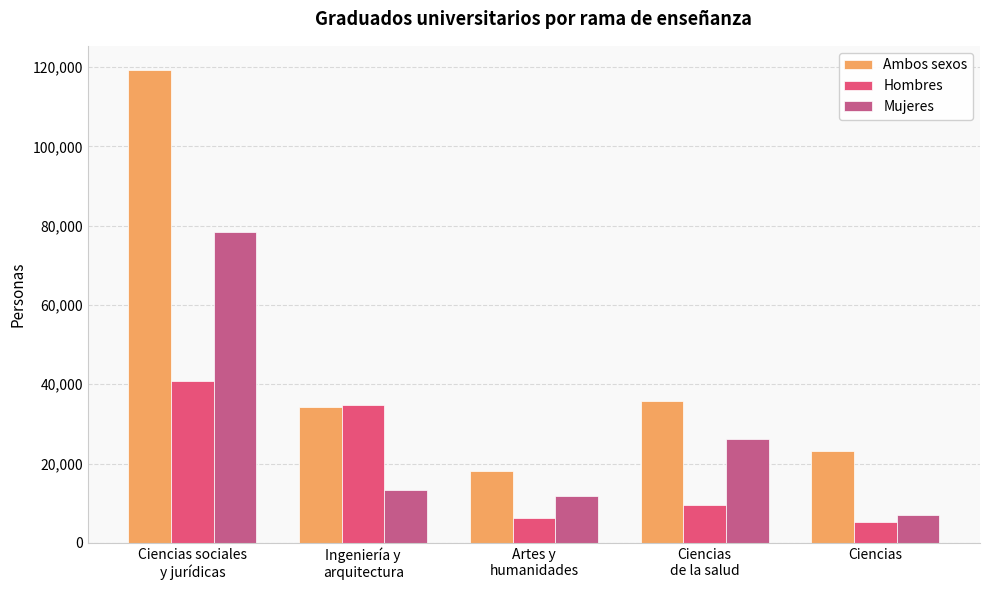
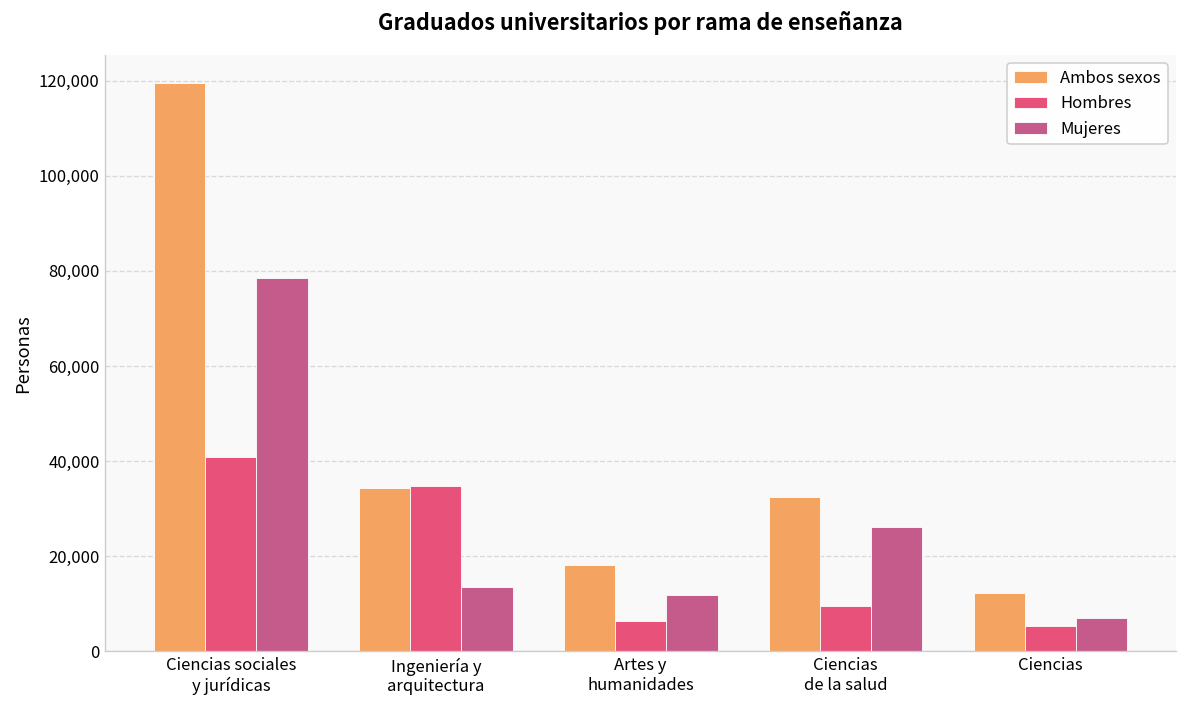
  {
    "Ambos sexos": {
      "Ciencias sociales y jurídicas": "119,000",
      "Ingeniería y arquitectura": "34,000",
      "Artes y humanidades": "18,000",
-     "Ciencias de la salud": "36,000",
-     "Ciencias": "23,000"
+     "Ciencias de la salud": "33,000",
+     "Ciencias": "12,000"
    }
  }
